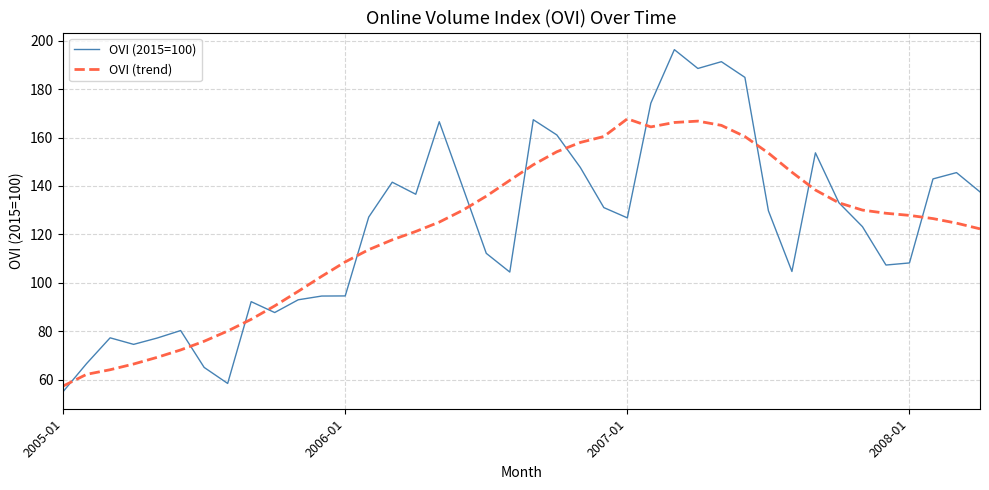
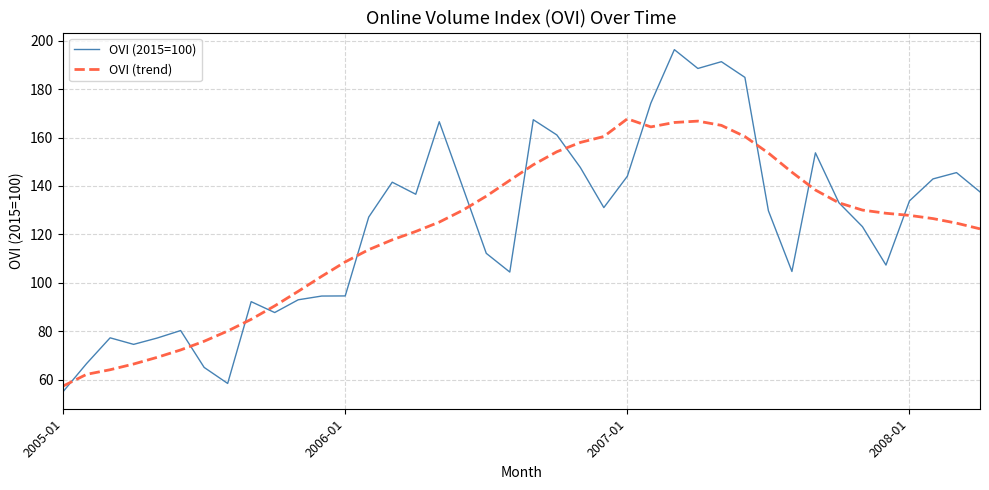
  {
    "OVI (2015=100)": {
      "2005-01": 55,
      "2006-01": 95,
-     "2007-01": 127,
-     "2008-01": 108
+     "2007-01": 144,
+     "2008-01": 134
    },
    "OVI (trend)": {
      "2005-01": 57,
      "2006-01": 109,
      "2007-01": 168,
      "2008-01": 128
    }
  }
